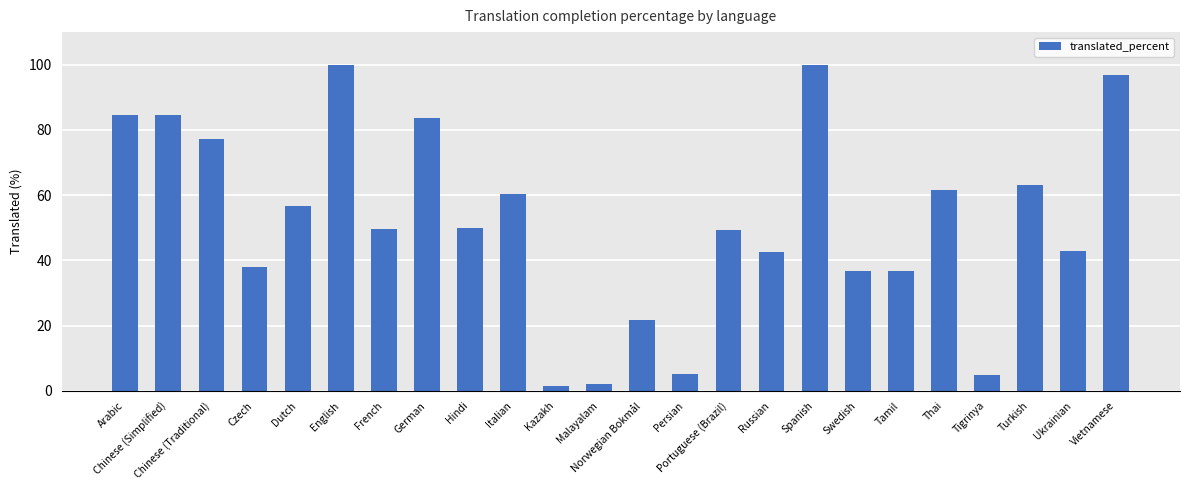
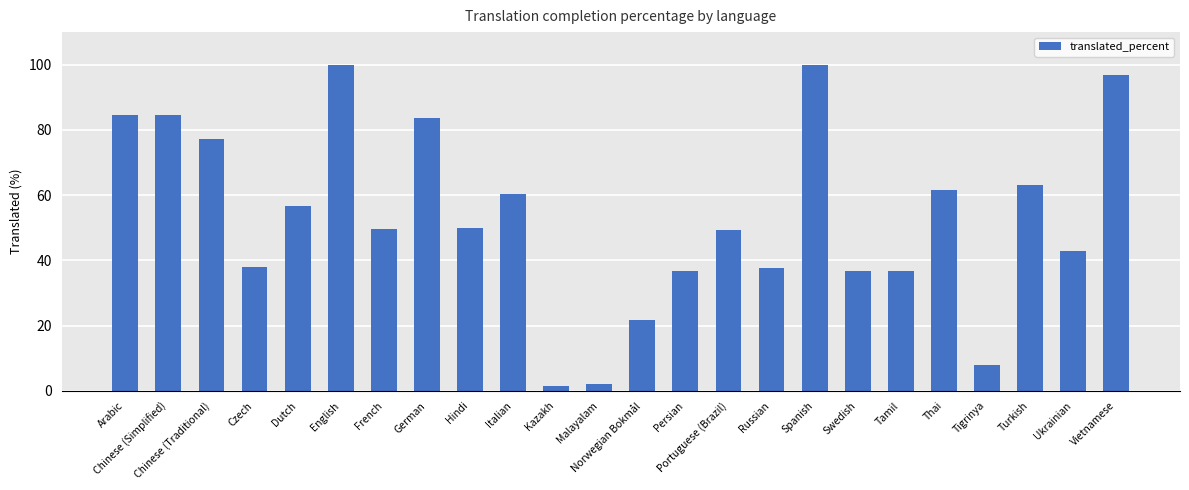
  {
    "Arabic": 85,
    "Chinese (Simplified)": 85,
    "Chinese (Traditional)": 77,
    "Czech": 38,
    "Dutch": 57,
    "English": 100,
    "French": 50,
    "German": 84,
    "Hindi": 50,
    "Italian": 60,
    "Kazakh": 1,
    "Malayalam": 2,
    "Norwegian Bokmål": 22,
-   "Persian": 5,
+   "Persian": 37,
    "Portuguese (Brazil)": 49,
-   "Russian": 43,
+   "Russian": 38,
    "Spanish": 100,
    "Swedish": 37,
    "Tamil": 37,
    "Thai": 62,
-   "Tigrinya": 5,
+   "Tigrinya": 8,
    "Turkish": 63,
    "Ukrainian": 43,
    "Vietnamese": 97
  }
